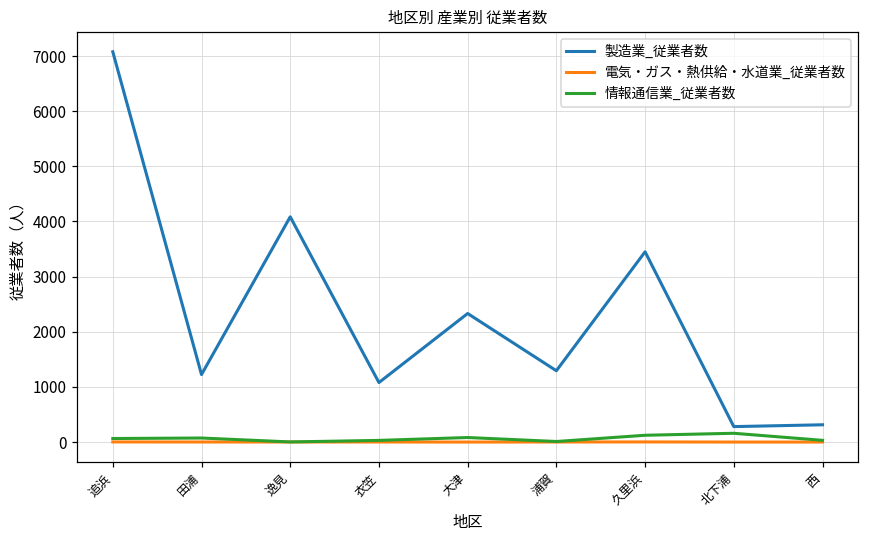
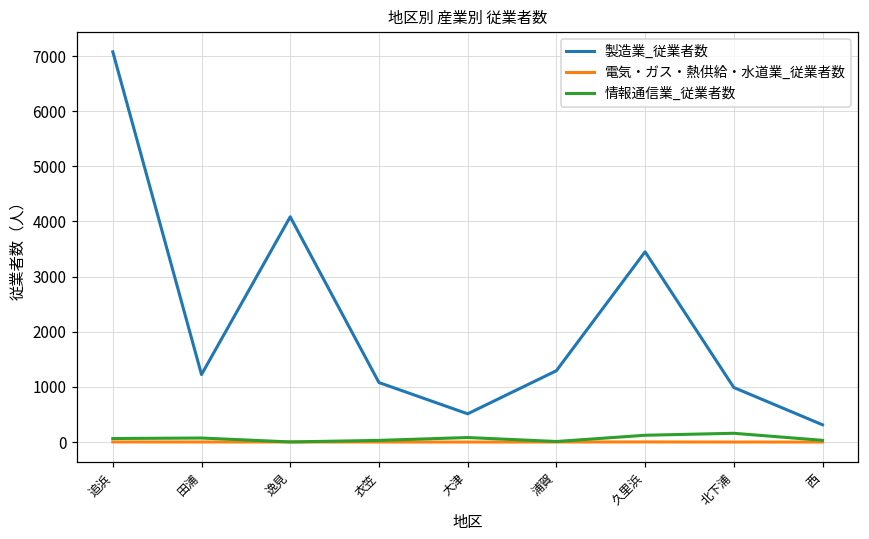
  {
    "製造業_従業者数": {
      "追浜": 7100,
      "田浦": 1200,
      "逸見": 4100,
      "衣笠": 1100,
-     "大津": 2300,
+     "大津": 500,
      "浦賀": 1300,
      "久里浜": 3500,
-     "北下浦": 300,
+     "北下浦": 1000,
      "西": 300
    },
    "電気・ガス・熱供給・水道業_従業者数": {
      "追浜": 0,
      "田浦": 0,
      "大津": 0,
      "久里浜": 0,
      "北下浦": 0
    },
    "情報通信業_従業者数": {
      "追浜": 100,
      "田浦": 100,
      "大津": 100,
      "久里浜": 100,
      "北下浦": 200
    }
  }
